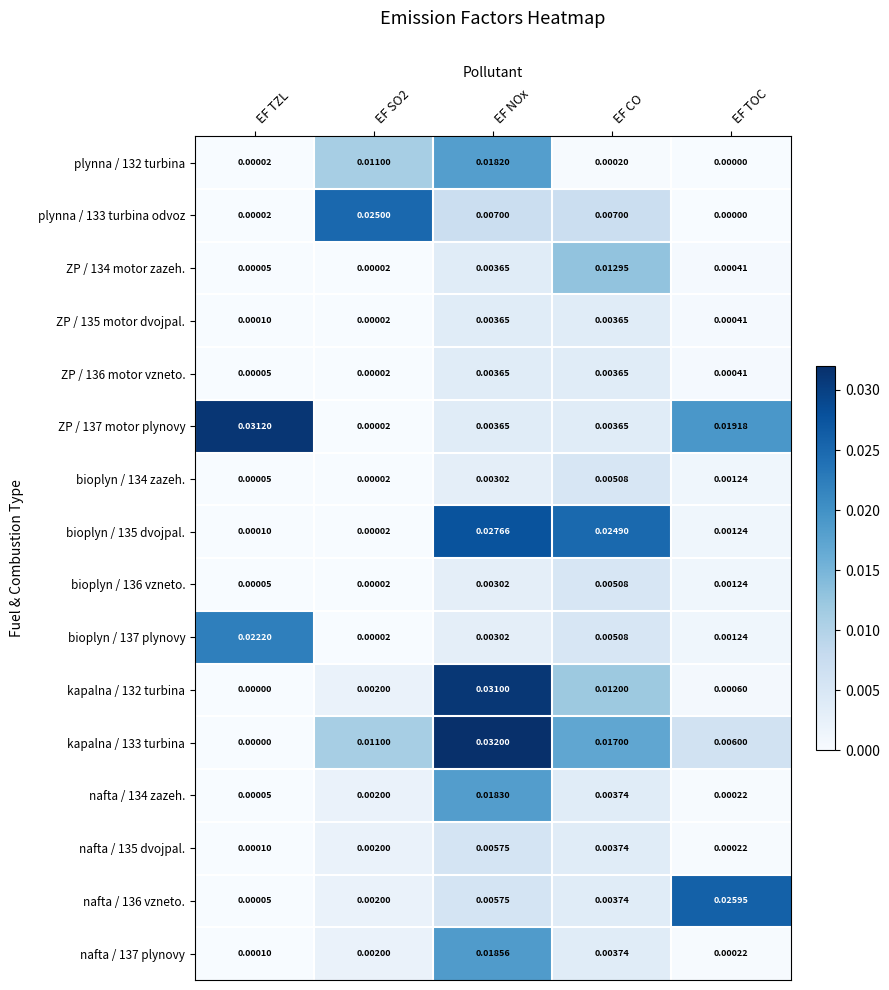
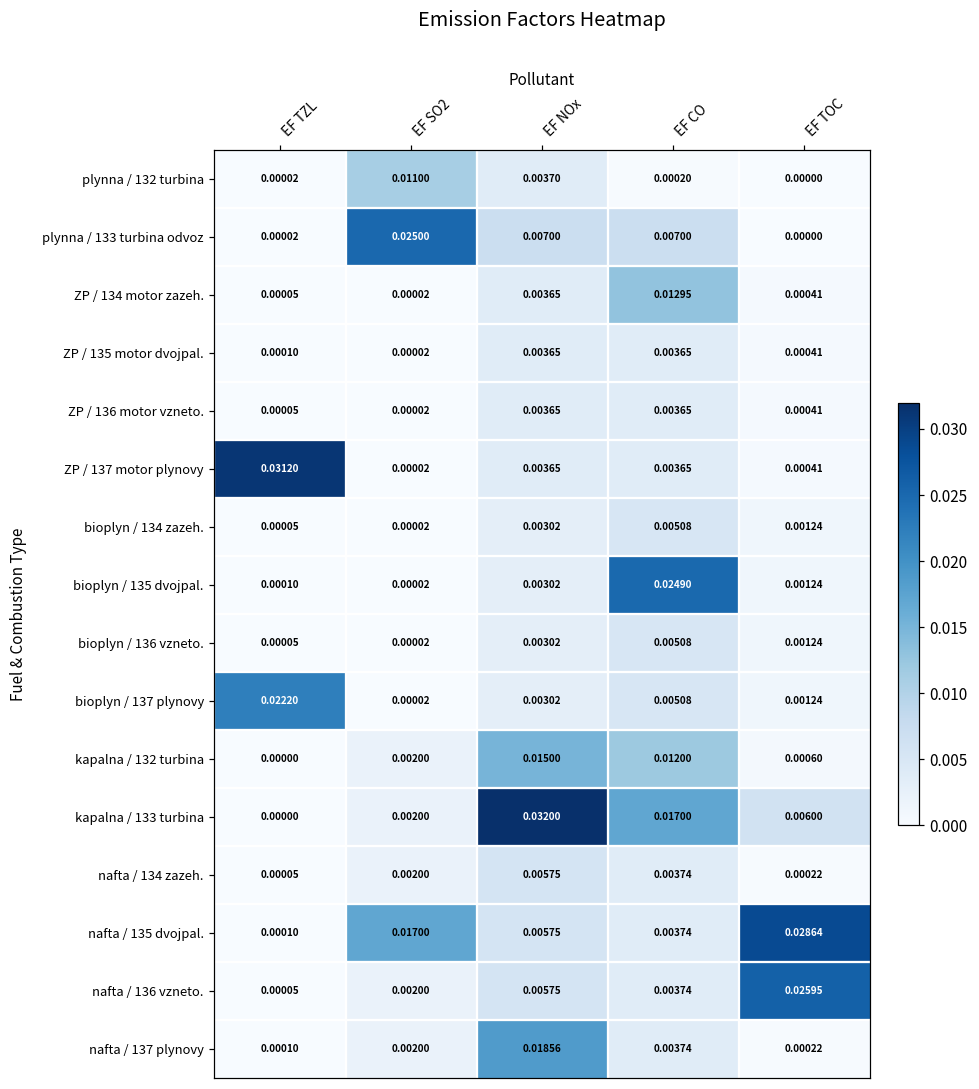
  {
    "plynna / 132 turbina": {
      "EF TZL": 0.00002,
      "EF SO2": 0.01100,
-     "EF NOx": 0.01820,
+     "EF NOx": 0.00370,
      "EF CO": 0.00020,
      "EF TOC": 0.00000
    },
    "plynna / 133 turbina odvoz": {
      "EF TZL": 0.00002,
      "EF SO2": 0.02500,
      "EF NOx": 0.00700,
      "EF CO": 0.00700,
      "EF TOC": 0.00000
    },
    "ZP / 134 motor zazeh.": {
      "EF TZL": 0.00005,
      "EF SO2": 0.00002,
      "EF NOx": 0.00365,
      "EF CO": 0.01295,
      "EF TOC": 0.00041
    },
    "ZP / 135 motor dvojpal.": {
      "EF TZL": 0.00010,
      "EF SO2": 0.00002,
      "EF NOx": 0.00365,
      "EF CO": 0.00365,
      "EF TOC": 0.00041
    },
    "ZP / 136 motor vzneto.": {
      "EF TZL": 0.00005,
      "EF SO2": 0.00002,
      "EF NOx": 0.00365,
      "EF CO": 0.00365,
      "EF TOC": 0.00041
    },
    "ZP / 137 motor plynovy": {
      "EF TZL": 0.03120,
      "EF SO2": 0.00002,
      "EF NOx": 0.00365,
      "EF CO": 0.00365,
-     "EF TOC": 0.01918
+     "EF TOC": 0.00041
    },
    "bioplyn / 134 zazeh.": {
      "EF TZL": 0.00005,
      "EF SO2": 0.00002,
      "EF NOx": 0.00302,
      "EF CO": 0.00508,
      "EF TOC": 0.00124
    },
    "bioplyn / 135 dvojpal.": {
      "EF TZL": 0.00010,
      "EF SO2": 0.00002,
-     "EF NOx": 0.02766,
+     "EF NOx": 0.00302,
      "EF CO": 0.02490,
      "EF TOC": 0.00124
    },
    "bioplyn / 136 vzneto.": {
      "EF TZL": 0.00005,
      "EF SO2": 0.00002,
      "EF NOx": 0.00302,
      "EF CO": 0.00508,
      "EF TOC": 0.00124
    },
    "bioplyn / 137 plynovy": {
      "EF TZL": 0.02220,
      "EF SO2": 0.00002,
      "EF NOx": 0.00302,
      "EF CO": 0.00508,
      "EF TOC": 0.00124
    },
    "kapalna / 132 turbina": {
      "EF TZL": 0.00000,
      "EF SO2": 0.00200,
-     "EF NOx": 0.03100,
+     "EF NOx": 0.01500,
      "EF CO": 0.01200,
      "EF TOC": 0.00060
    },
    "kapalna / 133 turbina": {
      "EF TZL": 0.00000,
-     "EF SO2": 0.01100,
+     "EF SO2": 0.00200,
      "EF NOx": 0.03200,
      "EF CO": 0.01700,
      "EF TOC": 0.00600
    },
    "nafta / 134 zazeh.": {
      "EF TZL": 0.00005,
      "EF SO2": 0.00200,
-     "EF NOx": 0.01830,
+     "EF NOx": 0.00575,
      "EF CO": 0.00374,
      "EF TOC": 0.00022
    },
    "nafta / 135 dvojpal.": {
      "EF TZL": 0.00010,
-     "EF SO2": 0.00200,
+     "EF SO2": 0.01700,
      "EF NOx": 0.00575,
      "EF CO": 0.00374,
-     "EF TOC": 0.00022
+     "EF TOC": 0.02864
    },
    "nafta / 136 vzneto.": {
      "EF TZL": 0.00005,
      "EF SO2": 0.00200,
      "EF NOx": 0.00575,
      "EF CO": 0.00374,
      "EF TOC": 0.02595
    },
    "nafta / 137 plynovy": {
      "EF TZL": 0.00010,
      "EF SO2": 0.00200,
      "EF NOx": 0.01856,
      "EF CO": 0.00374,
      "EF TOC": 0.00022
    }
  }
